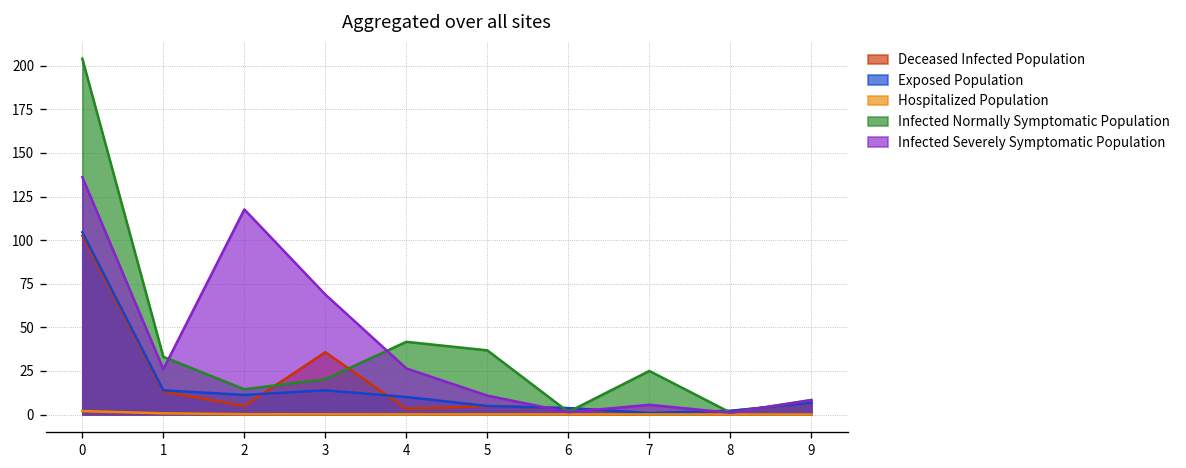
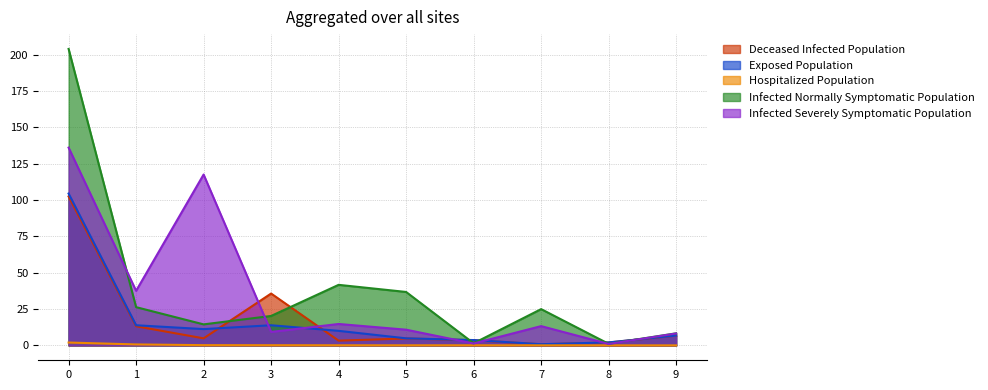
  {
    "Deceased Infected Population": {
      "0": 103,
      "2": 5,
      "3": 36,
      "4": 3
    },
    "Exposed Population": {
      "0": 105,
      "2": 11,
      "3": 14,
      "4": 10
    },
    "Hospitalized Population": {
      "0": 2,
      "1": 1,
      "2": 0,
      "3": 0,
      "4": 0,
      "5": 0,
      "9": 0
    },
    "Infected Normally Symptomatic Population": {
      "0": 204,
-     "1": 33,
+     "1": 26,
      "2": 15,
      "3": 20,
      "4": 42,
      "5": 37,
      "7": 25
    },
    "Infected Severely Symptomatic Population": {
      "0": 136,
-     "1": 26,
+     "1": 38,
      "2": 118,
-     "3": 69,
-     "4": 26,
+     "3": 9,
+     "4": 15,
      "5": 11,
-     "7": 6
+     "7": 13
    }
  }
